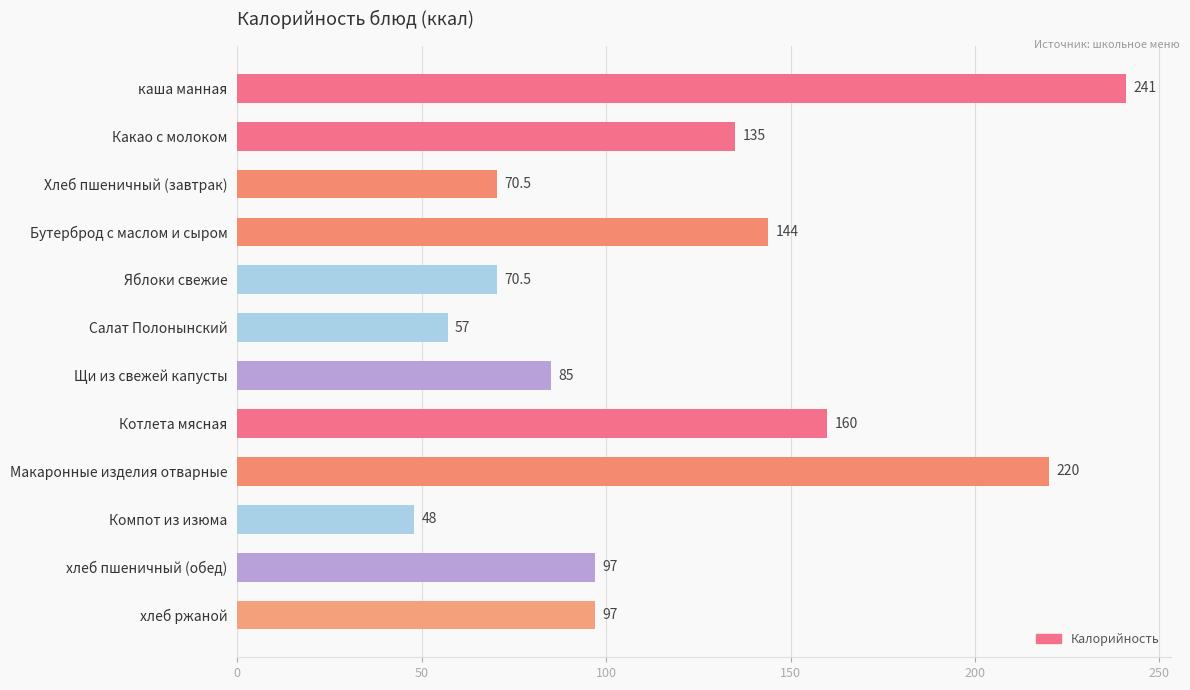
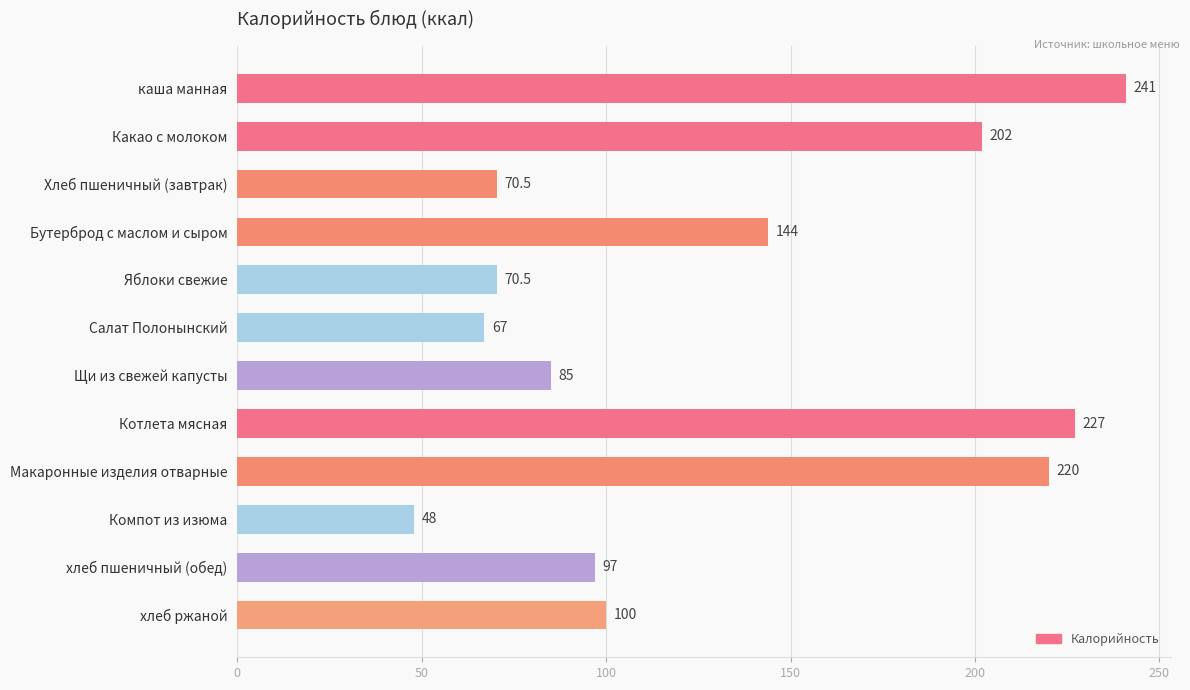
  {
    "каша манная": 241,
-   "Какао с молоком": 135,
+   "Какао с молоком": 202,
    "Хлеб пшеничный (завтрак)": 70.5,
    "Бутерброд с маслом и сыром": 144,
    "Яблоки свежие": 70.5,
-   "Салат Полонынский": 57,
+   "Салат Полонынский": 67,
    "Щи из свежей капусты": 85,
-   "Котлета мясная": 160,
+   "Котлета мясная": 227,
    "Макаронные изделия отварные": 220,
    "Компот из изюма": 48,
    "хлеб пшеничный (обед)": 97,
-   "хлеб ржаной": 97
+   "хлеб ржаной": 100
  }
